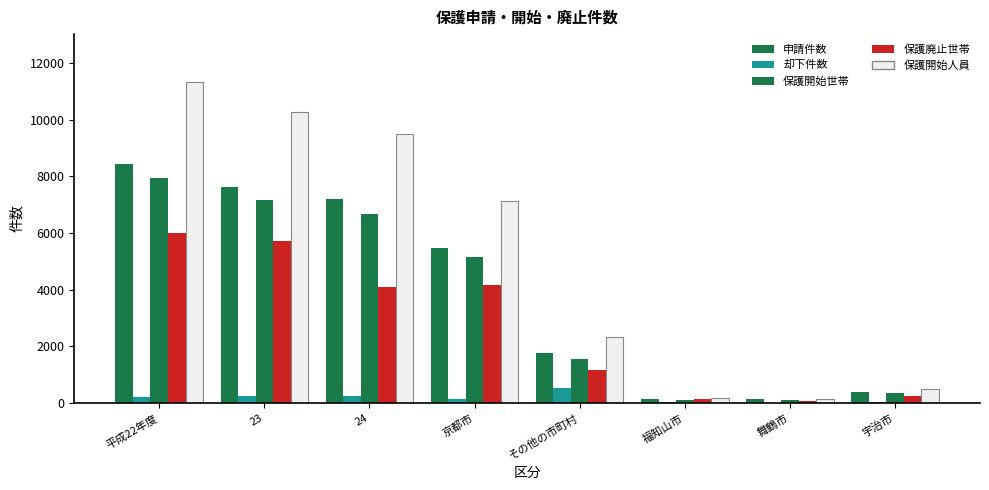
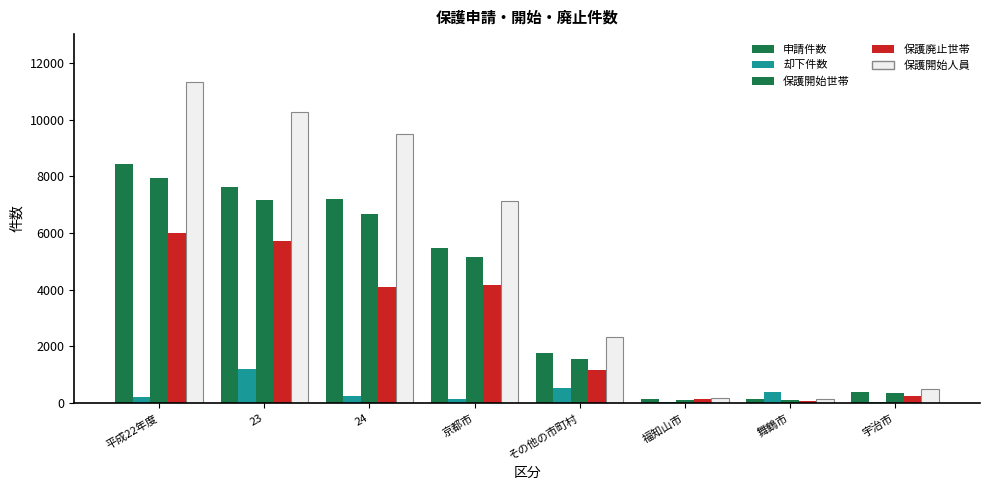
  {
    "却下件数": {
      "平成22年度": 200,
-     "23": 200,
+     "23": 1200,
      "24": 300,
      "京都市": 100,
      "その他の市町村": 500,
-     "舞鶴市": 0
+     "舞鶴市": 400
    },
    "保護廃止世帯": {
      "平成22年度": 6000,
      "23": 5700,
      "24": 4100,
      "京都市": 4200,
      "その他の市町村": 1200,
      "福知山市": 100,
      "宇治市": 200
    },
    "保護開始人員": {
      "平成22年度": 11300,
      "23": 10300,
      "24": 9500,
      "京都市": 7100,
      "その他の市町村": 2300,
      "福知山市": 200,
      "舞鶴市": 100,
      "宇治市": 500
    }
  }
